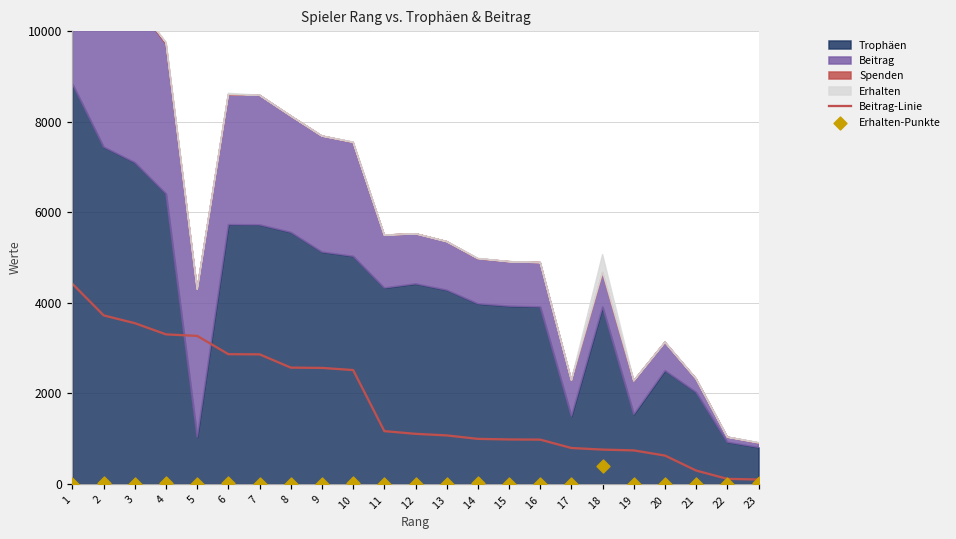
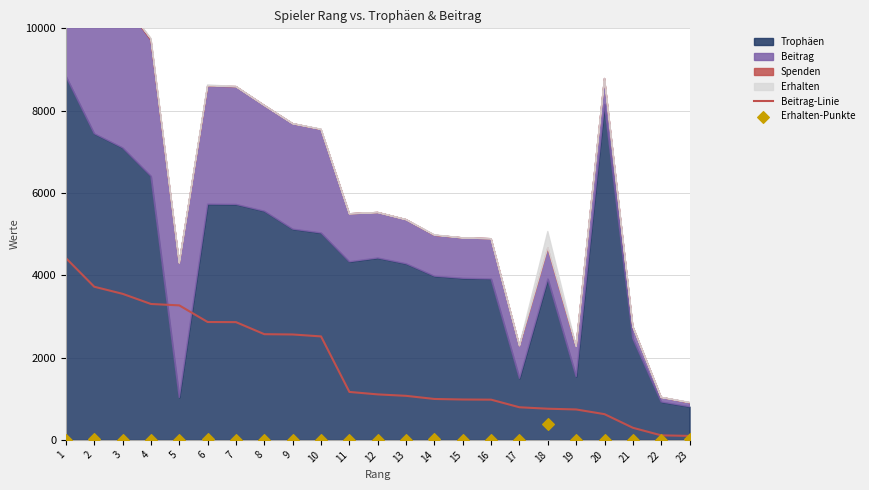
  {
    "Trophäen": {
      "1": 8800,
      "2": 7400,
      "3": 7100,
      "4": 6400,
      "5": 1000,
      "6": 5700,
      "7": 5700,
      "8": 5600,
      "9": 5100,
      "10": 5000,
      "11": 4300,
      "12": 4400,
      "13": 4300,
      "14": 4000,
      "15": 3900,
      "16": 3900,
      "17": 1500,
      "18": 3900,
      "19": 1500,
-     "20": 2500,
-     "21": 2000,
+     "20": 8200,
+     "21": 2500,
      "22": 900,
      "23": 800
    },
    "Erhalten": {
      "18": 400
    }
  }
